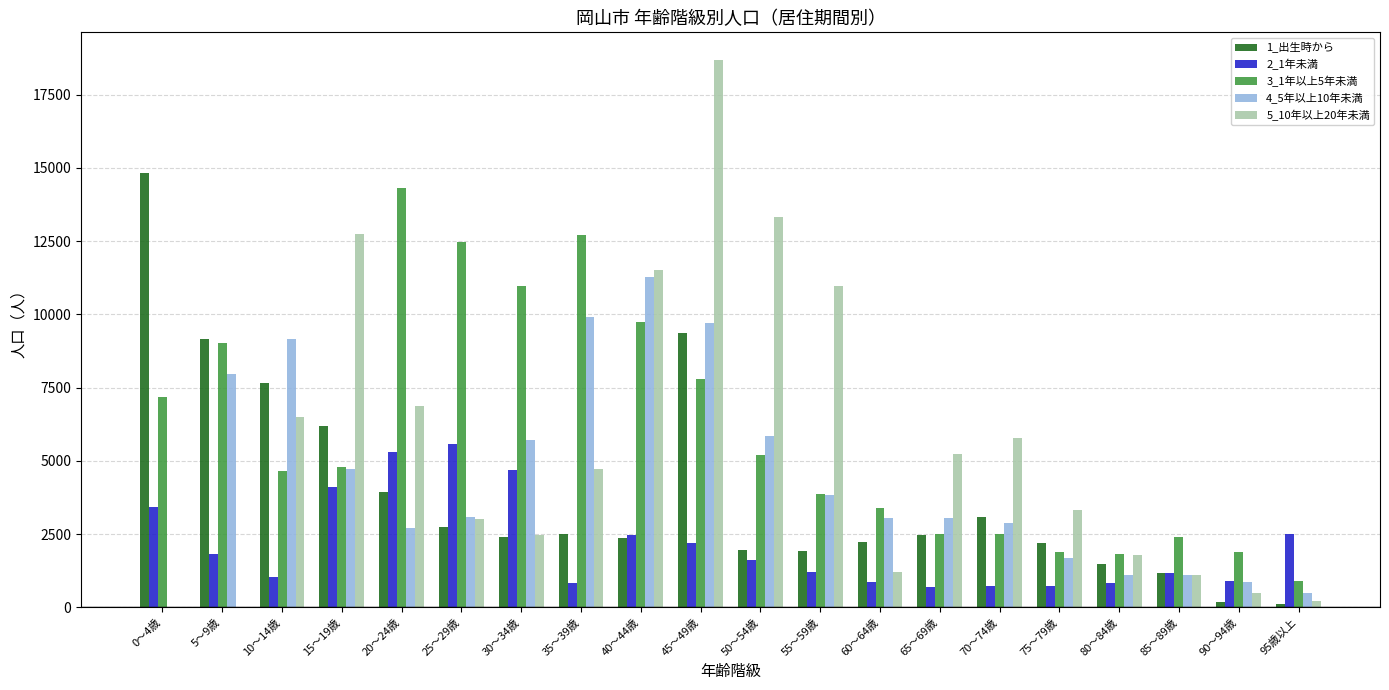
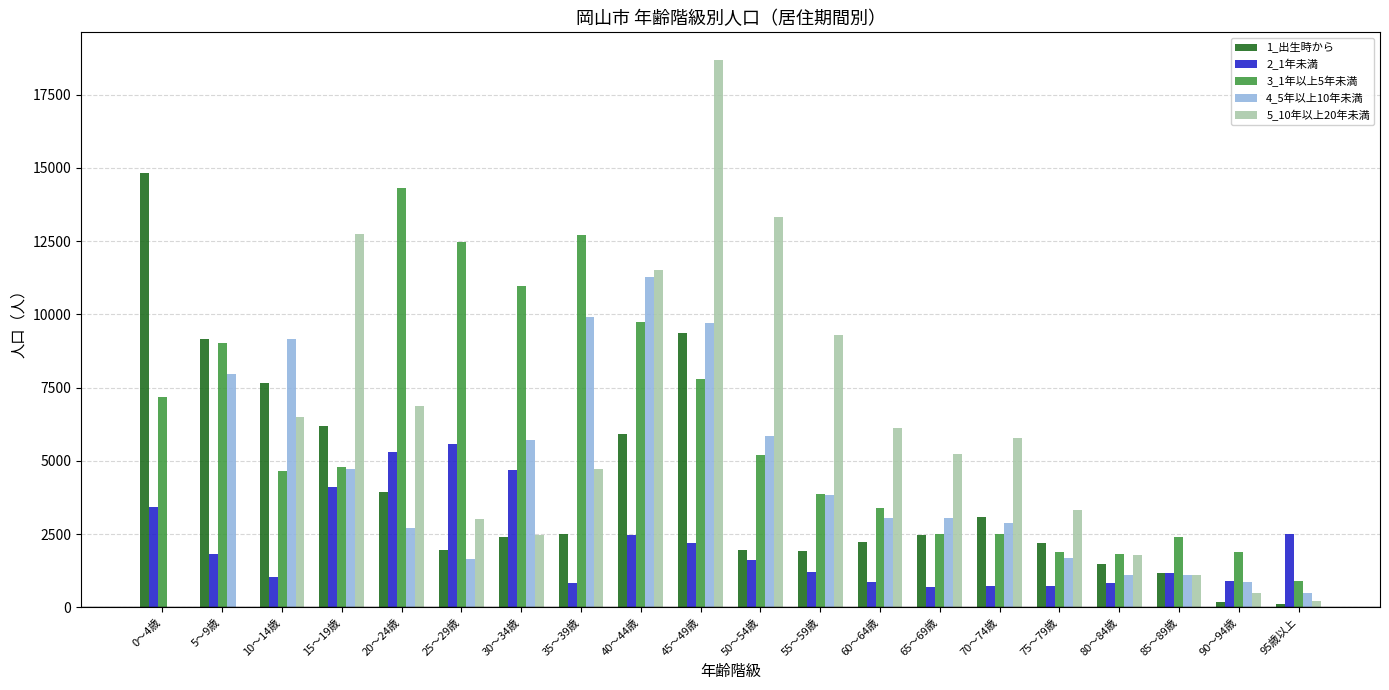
  {
    "1_出生時から": {
      "0～4歳": 14800,
      "5～9歳": 9200,
      "10～14歳": 7700,
      "15～19歳": 6200,
      "20～24歳": 3900,
-     "25～29歳": 2700,
+     "25～29歳": 2000,
      "30～34歳": 2400,
      "35～39歳": 2500,
-     "40～44歳": 2400,
+     "40～44歳": 5900,
      "45～49歳": 9400,
      "50～54歳": 2000,
      "55～59歳": 1900,
      "60～64歳": 2200,
      "65～69歳": 2500,
      "70～74歳": 3100,
      "75～79歳": 2200,
      "80～84歳": 1500,
      "85～89歳": 1200,
      "90～94歳": 200,
      "95歳以上": 100
    },
    "2_1年未満": {
      "0～4歳": 3400,
      "5～9歳": 1800,
      "10～14歳": 1000,
      "15～19歳": 4100,
      "20～24歳": 5300,
      "25～29歳": 5600,
      "30～34歳": 4700,
      "35～39歳": 800,
      "40～44歳": 2500,
      "45～49歳": 2200,
      "50～54歳": 1600,
      "55～59歳": 1200,
      "60～64歳": 900,
      "65～69歳": 700,
      "70～74歳": 700,
      "75～79歳": 700,
      "80～84歳": 800,
      "85～89歳": 1200,
      "90～94歳": 900,
      "95歳以上": 2500
    },
    "3_1年以上5年未満": {
      "0～4歳": 7200,
      "5～9歳": 9000,
      "10～14歳": 4700,
      "15～19歳": 4800,
      "20～24歳": 14300,
      "25～29歳": 12500,
      "30～34歳": 11000,
      "35～39歳": 12700,
      "40～44歳": 9700,
      "45～49歳": 7800,
      "50～54歳": 5200,
      "55～59歳": 3900,
      "60～64歳": 3400,
      "65～69歳": 2500,
      "70～74歳": 2500,
      "75～79歳": 1900,
      "80～84歳": 1800,
      "85～89歳": 2400,
      "90～94歳": 1900,
      "95歳以上": 900
    },
    "4_5年以上10年未満": {
      "0～4歳": 0,
      "5～9歳": 8000,
      "10～14歳": 9100,
      "15～19歳": 4700,
      "20～24歳": 2700,
-     "25～29歳": 3100,
+     "25～29歳": 1700,
      "30～34歳": 5700,
      "35～39歳": 9900,
      "40～44歳": 11300,
      "45～49歳": 9700,
      "50～54歳": 5900,
      "55～59歳": 3800,
      "60～64歳": 3100,
      "65～69歳": 3000,
      "70～74歳": 2900,
      "75～79歳": 1700,
      "80～84歳": 1100,
      "85～89歳": 1100,
      "90～94歳": 900,
      "95歳以上": 500
    },
    "5_10年以上20年未満": {
      "0～4歳": 0,
      "5～9歳": 0,
      "10～14歳": 6500,
      "15～19歳": 12700,
      "20～24歳": 6900,
      "25～29歳": 3000,
      "30～34歳": 2500,
      "35～39歳": 4700,
      "40～44歳": 11500,
      "45～49歳": 18700,
      "50～54歳": 13300,
-     "55～59歳": 11000,
-     "60～64歳": 1200,
+     "55～59歳": 9300,
+     "60～64歳": 6100,
      "65～69歳": 5300,
      "70～74歳": 5800,
      "75～79歳": 3300,
      "80～84歳": 1800,
      "85～89歳": 1100,
      "90～94歳": 500,
      "95歳以上": 200
    }
  }
